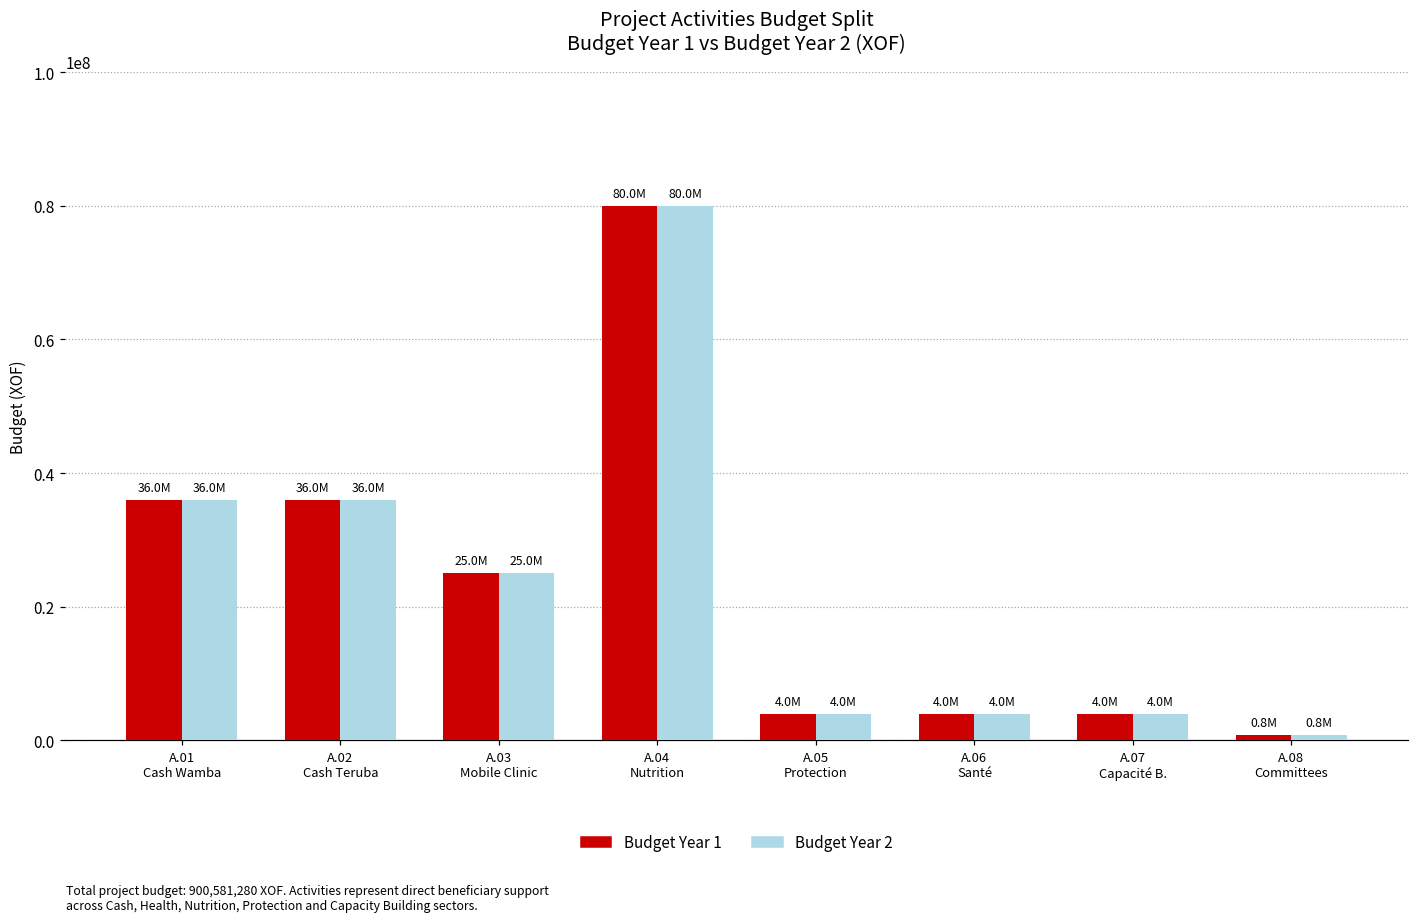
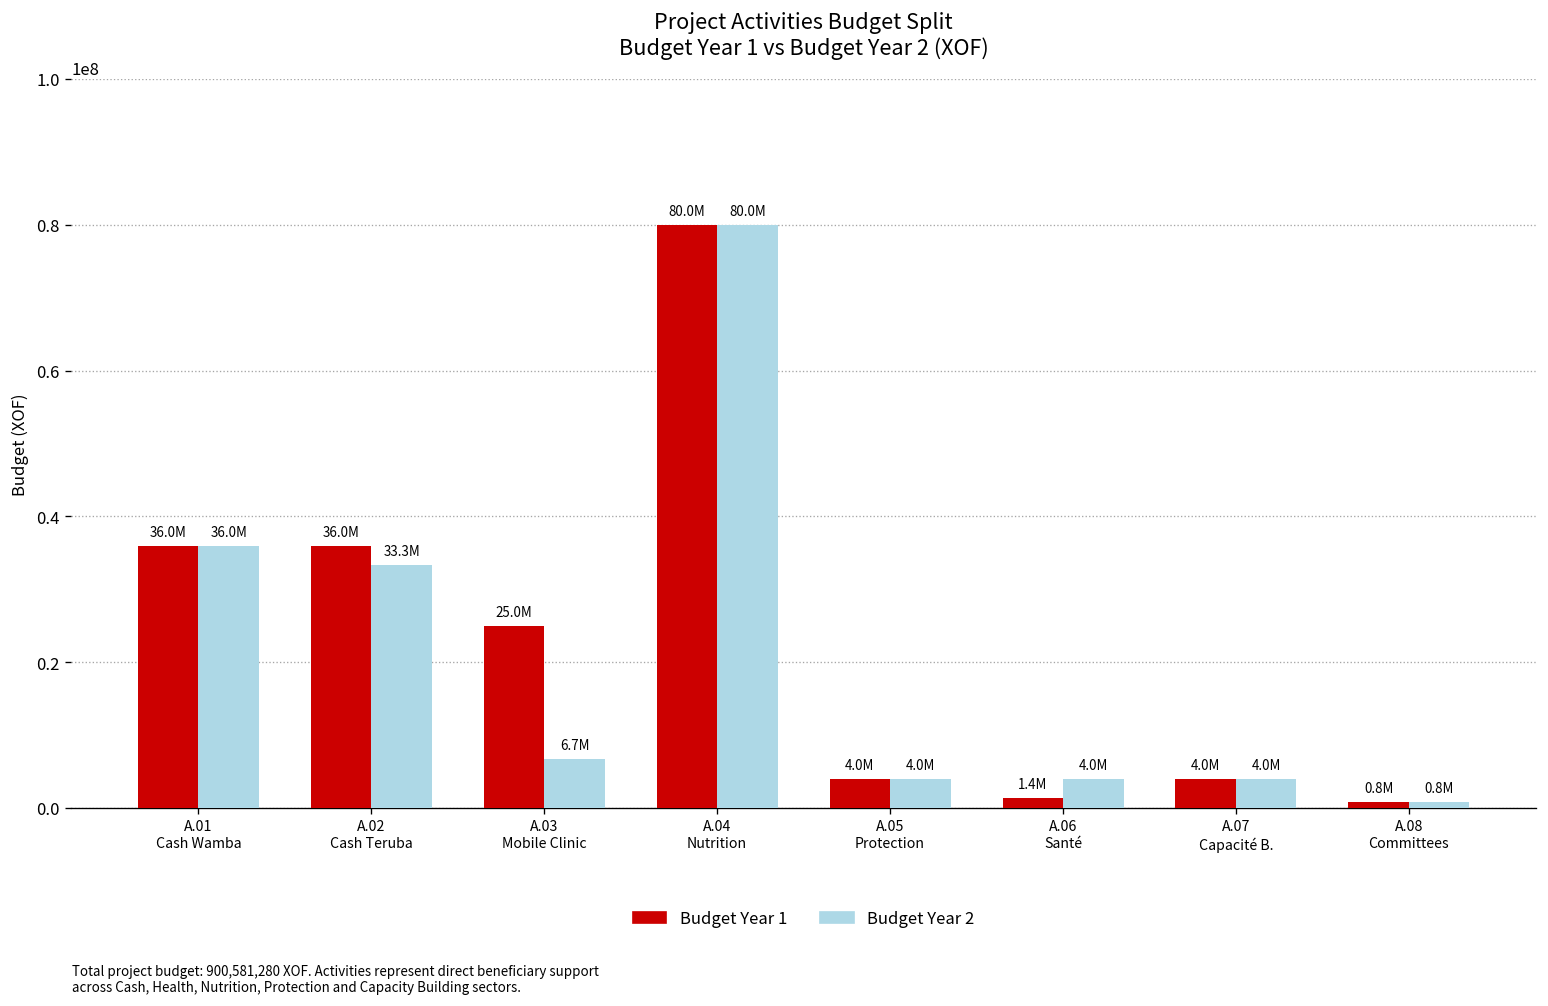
  {
    "Budget Year 1": {
      "A.01 Cash Wamba": "36.0M",
      "A.02 Cash Teruba": "36.0M",
      "A.03 Mobile Clinic": "25.0M",
      "A.04 Nutrition": "80.0M",
      "A.05 Protection": "4.0M",
-     "A.06 Santé": "4.0M",
+     "A.06 Santé": "1.4M",
      "A.07 Capacité B.": "4.0M",
      "A.08 Committees": "0.8M"
    },
    "Budget Year 2": {
      "A.01 Cash Wamba": "36.0M",
-     "A.02 Cash Teruba": "36.0M",
-     "A.03 Mobile Clinic": "25.0M",
+     "A.02 Cash Teruba": "33.3M",
+     "A.03 Mobile Clinic": "6.7M",
      "A.04 Nutrition": "80.0M",
      "A.05 Protection": "4.0M",
      "A.06 Santé": "4.0M",
      "A.07 Capacité B.": "4.0M",
      "A.08 Committees": "0.8M"
    }
  }
